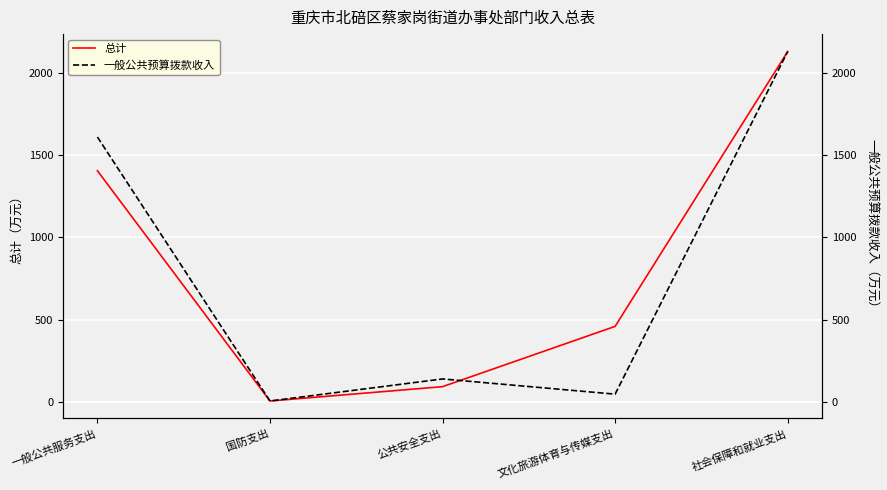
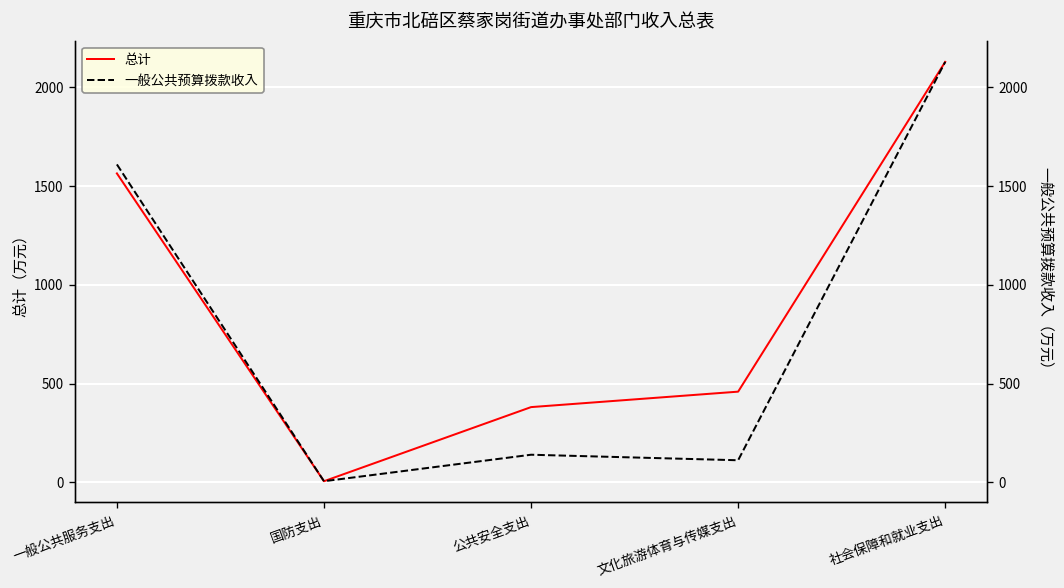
  {
    "总计": {
-     "一般公共服务支出": 1410,
+     "一般公共服务支出": 1560,
      "国防支出": 10,
-     "公共安全支出": 90,
+     "公共安全支出": 380,
      "文化旅游体育与传媒支出": 460,
      "社会保障和就业支出": 2130
    },
    "一般公共预算拨款收入": {
      "一般公共服务支出": 1610,
      "国防支出": 10,
      "公共安全支出": 140,
-     "文化旅游体育与传媒支出": 50,
+     "文化旅游体育与传媒支出": 110,
      "社会保障和就业支出": 2130
    }
  }
